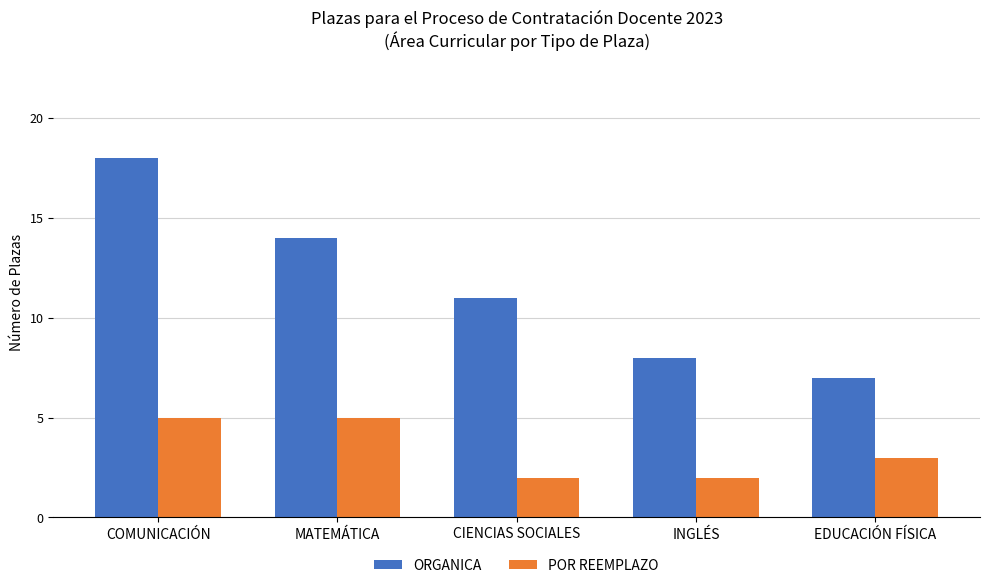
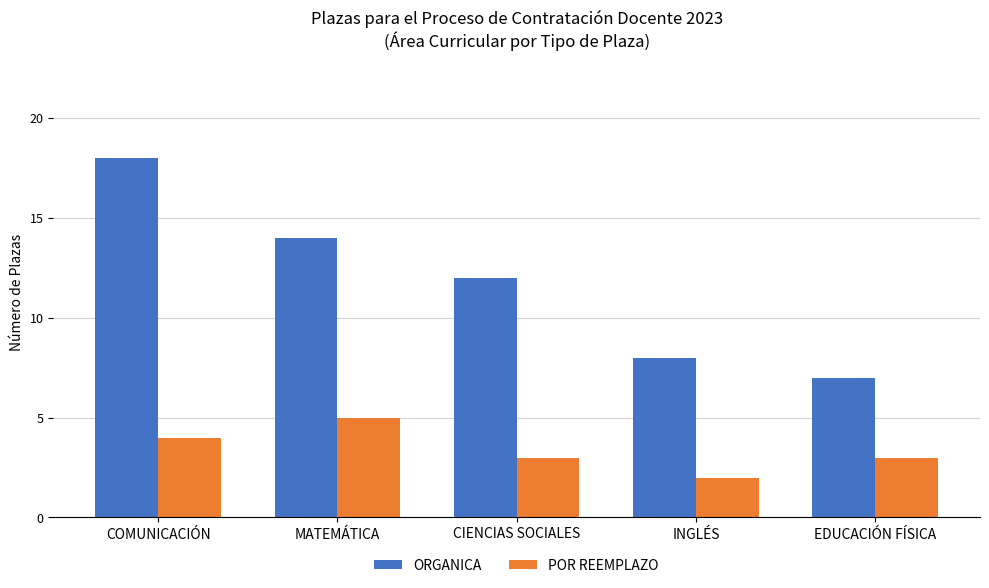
  {
    "ORGANICA": {
      "COMUNICACIÓN": 18,
      "MATEMÁTICA": 14,
-     "CIENCIAS SOCIALES": 11,
+     "CIENCIAS SOCIALES": 12,
      "INGLÉS": 8,
      "EDUCACIÓN FÍSICA": 7
    },
    "POR REEMPLAZO": {
-     "COMUNICACIÓN": 5,
+     "COMUNICACIÓN": 4,
      "MATEMÁTICA": 5,
-     "CIENCIAS SOCIALES": 2,
+     "CIENCIAS SOCIALES": 3,
      "INGLÉS": 2,
      "EDUCACIÓN FÍSICA": 3
    }
  }
